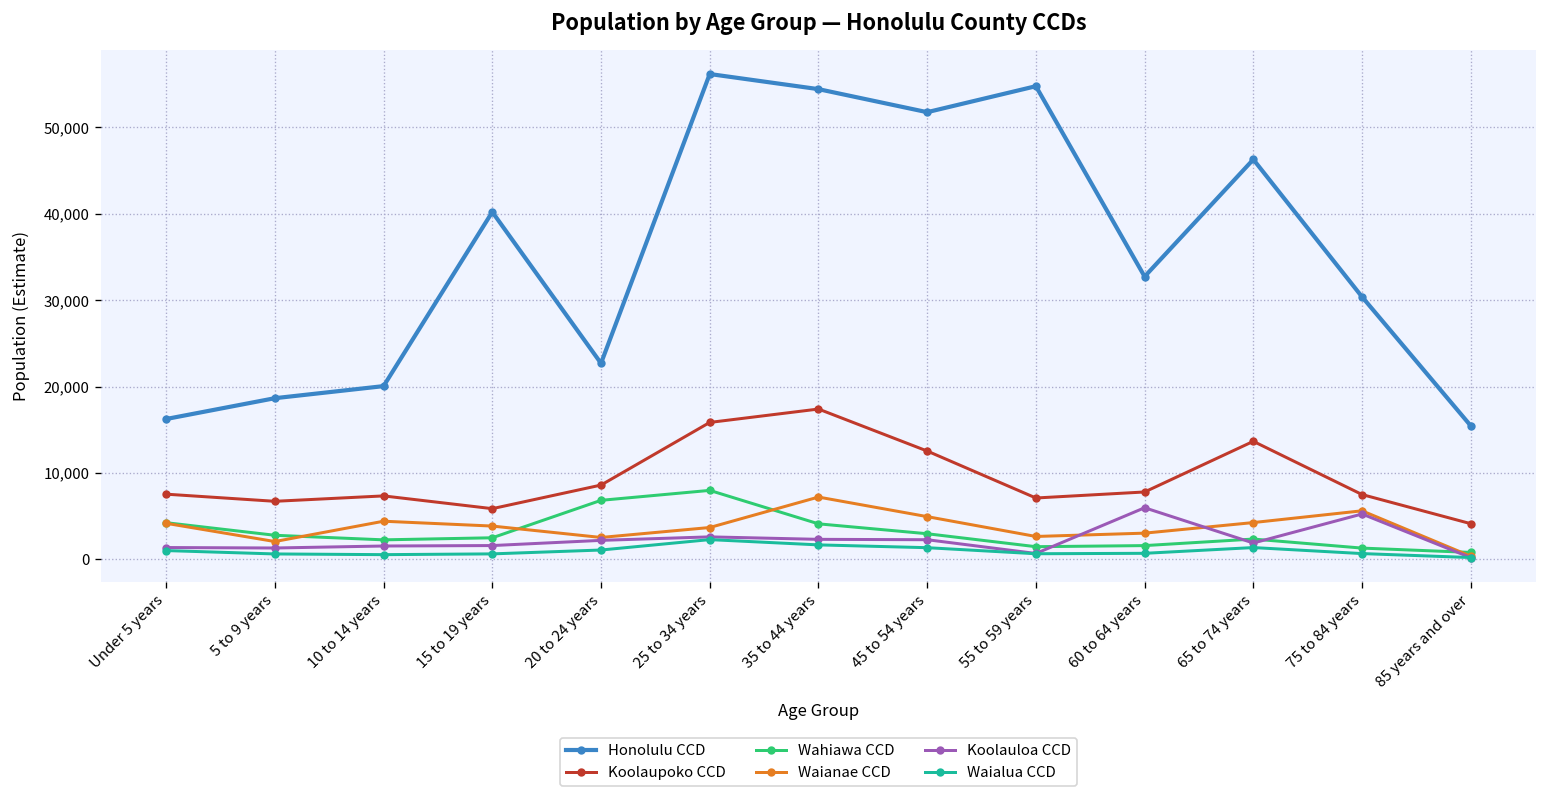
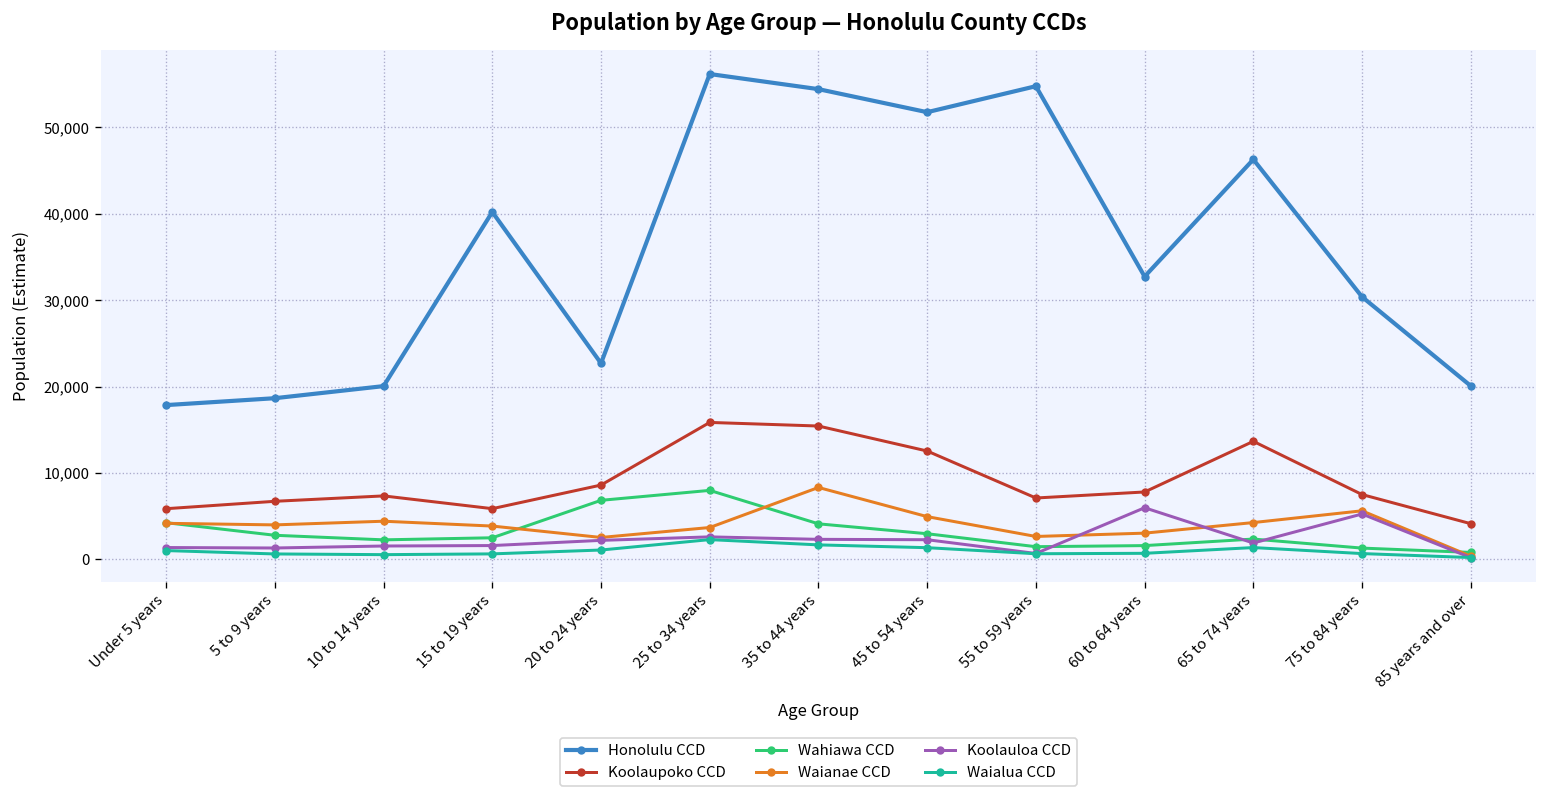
  {
    "Honolulu CCD": {
-     "Under 5 years": "16,000",
+     "Under 5 years": "18,000",
      "5 to 9 years": "19,000",
      "10 to 14 years": "20,000",
      "15 to 19 years": "40,000",
      "20 to 24 years": "23,000",
      "25 to 34 years": "56,000",
      "35 to 44 years": "54,000",
      "45 to 54 years": "52,000",
      "55 to 59 years": "55,000",
      "60 to 64 years": "33,000",
      "65 to 74 years": "46,000",
      "75 to 84 years": "30,000",
-     "85 years and over": "15,000"
+     "85 years and over": "20,000"
    },
    "Koolaupoko CCD": {
-     "Under 5 years": "8,000",
+     "Under 5 years": "6,000",
      "5 to 9 years": "7,000",
      "10 to 14 years": "7,000",
      "15 to 19 years": "6,000",
      "20 to 24 years": "9,000",
      "25 to 34 years": "16,000",
-     "35 to 44 years": "17,000",
+     "35 to 44 years": "15,000",
      "45 to 54 years": "13,000",
      "55 to 59 years": "7,000",
      "60 to 64 years": "8,000",
      "65 to 74 years": "14,000",
      "75 to 84 years": "7,000",
      "85 years and over": "4,000"
    },
    "Waianae CCD": {
-     "5 to 9 years": "2,000",
+     "5 to 9 years": "4,000",
      "10 to 14 years": "4,000",
      "15 to 19 years": "4,000",
      "25 to 34 years": "4,000",
-     "35 to 44 years": "7,000",
+     "35 to 44 years": "8,000",
      "45 to 54 years": "5,000",
      "55 to 59 years": "3,000",
      "60 to 64 years": "3,000",
      "65 to 74 years": "4,000",
      "75 to 84 years": "6,000"
    },
    "Koolauloa CCD": {
      "5 to 9 years": "1,000",
      "10 to 14 years": "2,000",
      "15 to 19 years": "2,000",
      "35 to 44 years": "2,000",
      "45 to 54 years": "2,000",
      "60 to 64 years": "6,000",
      "65 to 74 years": "2,000",
      "75 to 84 years": "5,000"
    }
  }
